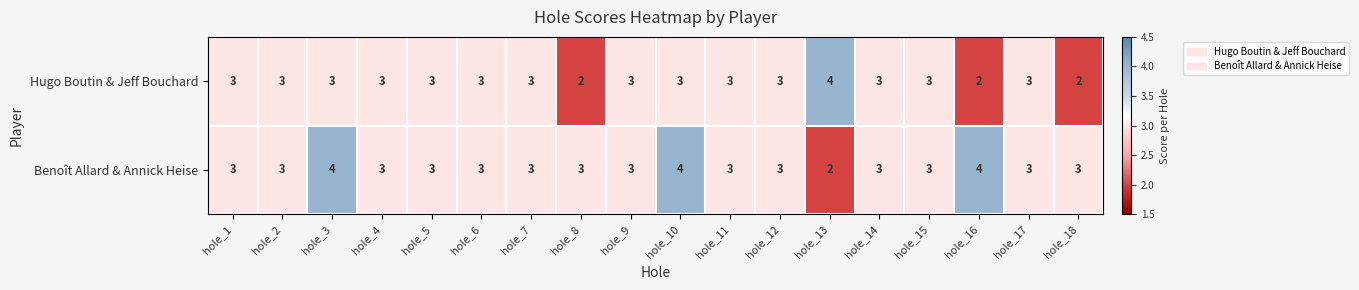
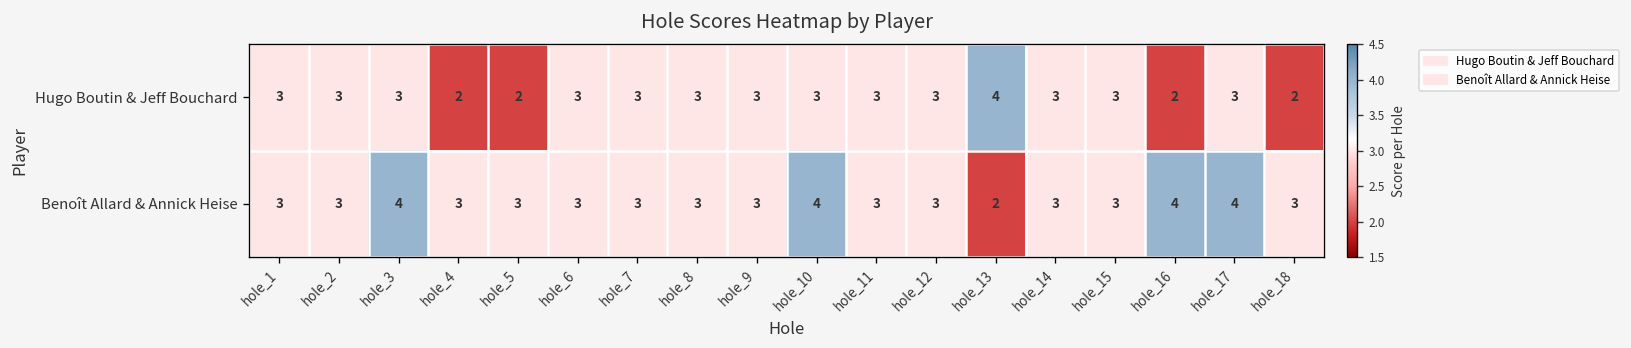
  {
    "Hugo Boutin & Jeff Bouchard": {
      "hole_1": 3,
      "hole_2": 3,
      "hole_3": 3,
-     "hole_4": 3,
-     "hole_5": 3,
+     "hole_4": 2,
+     "hole_5": 2,
      "hole_6": 3,
      "hole_7": 3,
-     "hole_8": 2,
+     "hole_8": 3,
      "hole_9": 3,
      "hole_10": 3,
      "hole_11": 3,
      "hole_12": 3,
      "hole_13": 4,
      "hole_14": 3,
      "hole_15": 3,
      "hole_16": 2,
      "hole_17": 3,
      "hole_18": 2
    },
    "Benoît Allard & Annick Heise": {
      "hole_1": 3,
      "hole_2": 3,
      "hole_3": 4,
      "hole_4": 3,
      "hole_5": 3,
      "hole_6": 3,
      "hole_7": 3,
      "hole_8": 3,
      "hole_9": 3,
      "hole_10": 4,
      "hole_11": 3,
      "hole_12": 3,
      "hole_13": 2,
      "hole_14": 3,
      "hole_15": 3,
      "hole_16": 4,
-     "hole_17": 3,
+     "hole_17": 4,
      "hole_18": 3
    }
  }
